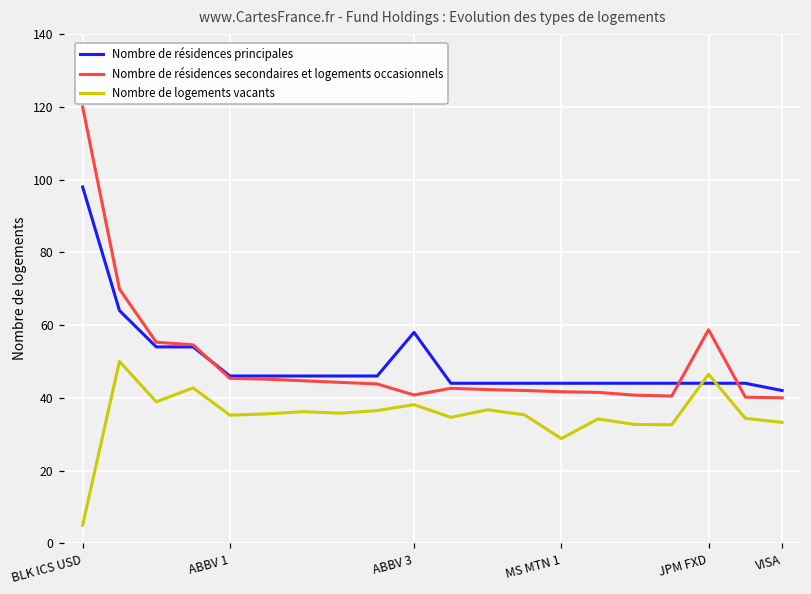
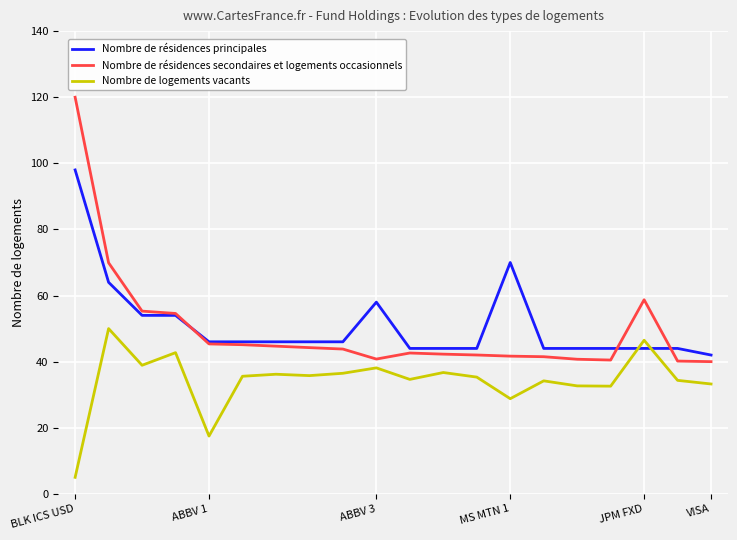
  {
    "Nombre de résidences principales": {
      "BLK ICS USD": 98,
      "ABBV 3": 58,
-     "MS MTN 1": 44,
+     "MS MTN 1": 70,
      "JPM FXD": 44,
      "VISA": 42
    },
    "Nombre de résidences secondaires et logements occasionnels": {
      "BLK ICS USD": 120,
      "ABBV 3": 41,
      "MS MTN 1": 42,
      "JPM FXD": 59,
      "VISA": 40
    },
    "Nombre de logements vacants": {
      "BLK ICS USD": 5,
-     "ABBV 1": 35,
+     "ABBV 1": 17,
      "ABBV 3": 38,
      "MS MTN 1": 29,
      "JPM FXD": 46,
      "VISA": 33
    }
  }
